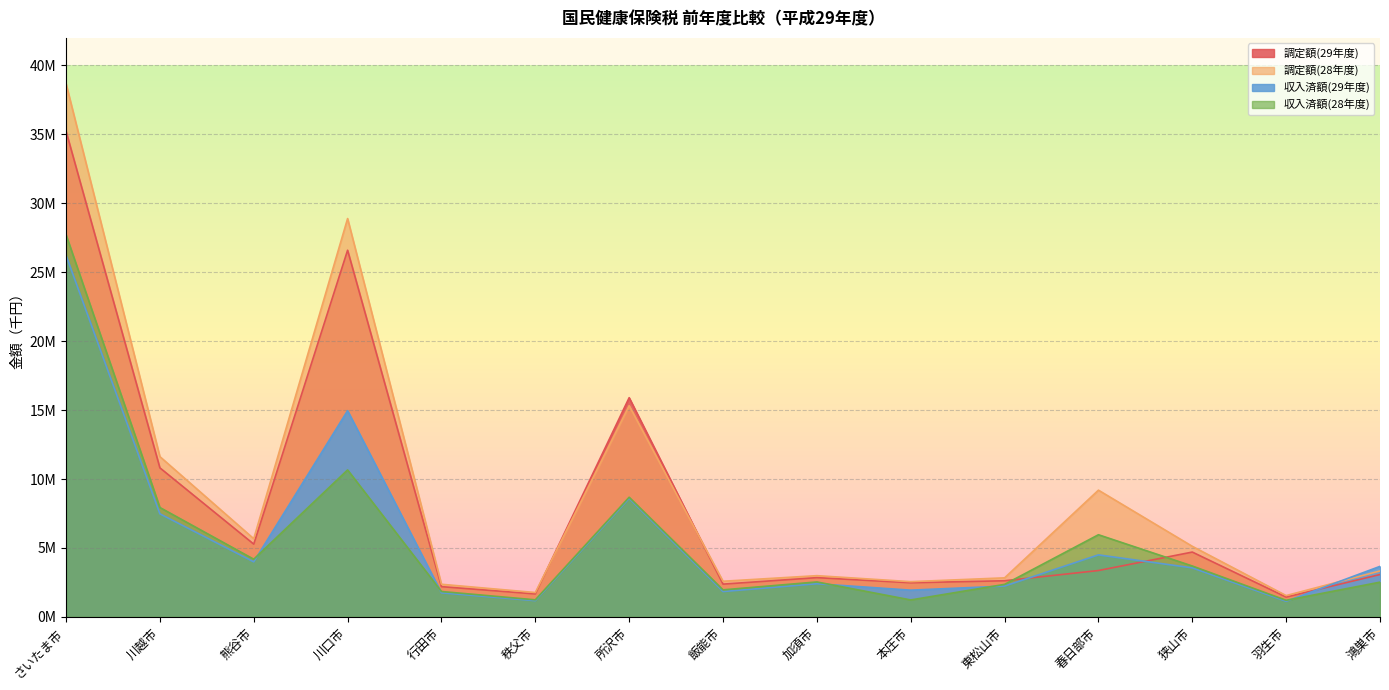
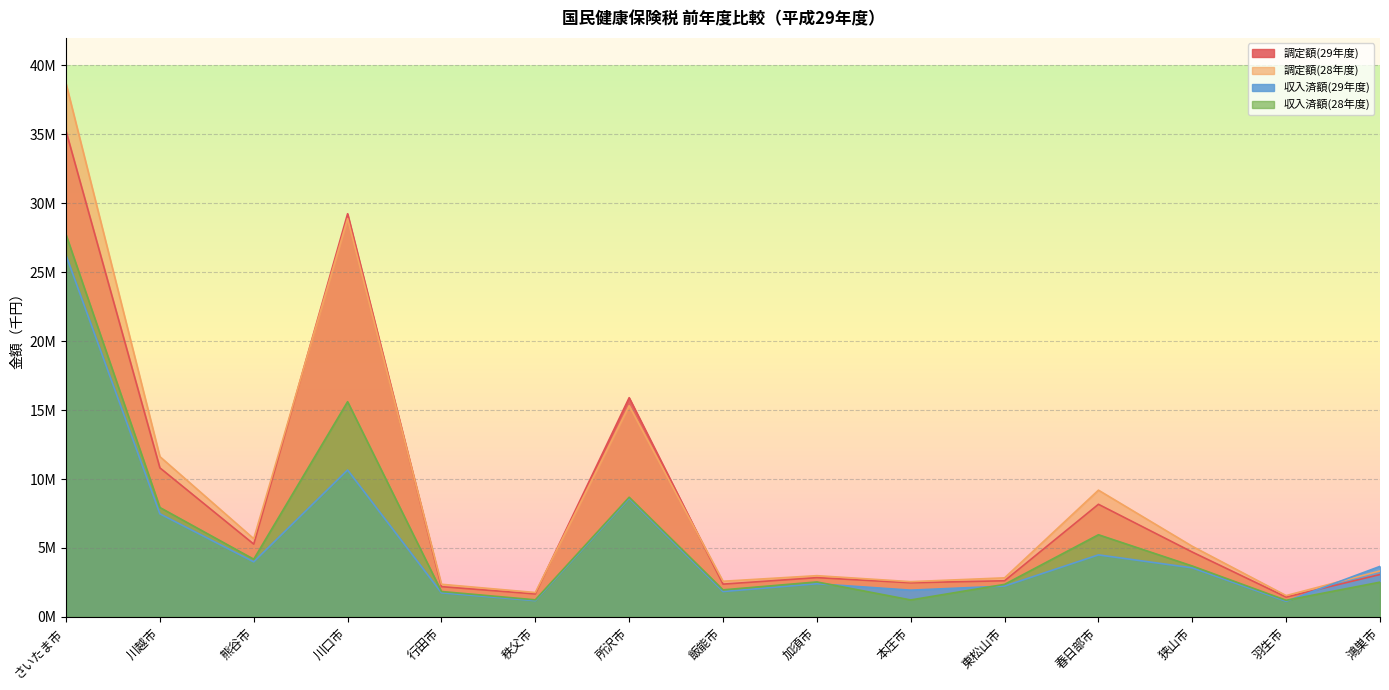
  {
    "調定額(29年度)": {
      "さいたま市": 35200000,
      "川越市": 10800000,
      "熊谷市": 5300000,
-     "川口市": 26600000,
+     "川口市": 29200000,
      "所沢市": 15900000,
      "飯能市": 2400000,
      "東松山市": 2600000,
-     "春日部市": 3400000,
+     "春日部市": 8200000,
      "狭山市": 4700000,
      "鴻巣市": 3100000
    },
    "調定額(28年度)": {
      "さいたま市": 38700000,
      "川越市": 11600000,
      "熊谷市": 5700000,
      "川口市": 28900000,
      "所沢市": 15300000,
      "飯能市": 2600000,
      "東松山市": 2800000,
      "春日部市": 9200000,
      "狭山市": 5100000,
      "鴻巣市": 3300000
    },
    "収入済額(29年度)": {
      "さいたま市": 26200000,
      "川越市": 7500000,
      "熊谷市": 4000000,
-     "川口市": 15000000,
+     "川口市": 10700000,
      "本庄市": 1900000,
      "春日部市": 4500000,
      "鴻巣市": 3700000
    },
    "収入済額(28年度)": {
      "さいたま市": 27700000,
      "川越市": 7900000,
      "熊谷市": 4200000,
-     "川口市": 10700000,
+     "川口市": 15600000,
      "本庄市": 1200000,
      "春日部市": 6000000,
      "鴻巣市": 2500000
    }
  }
